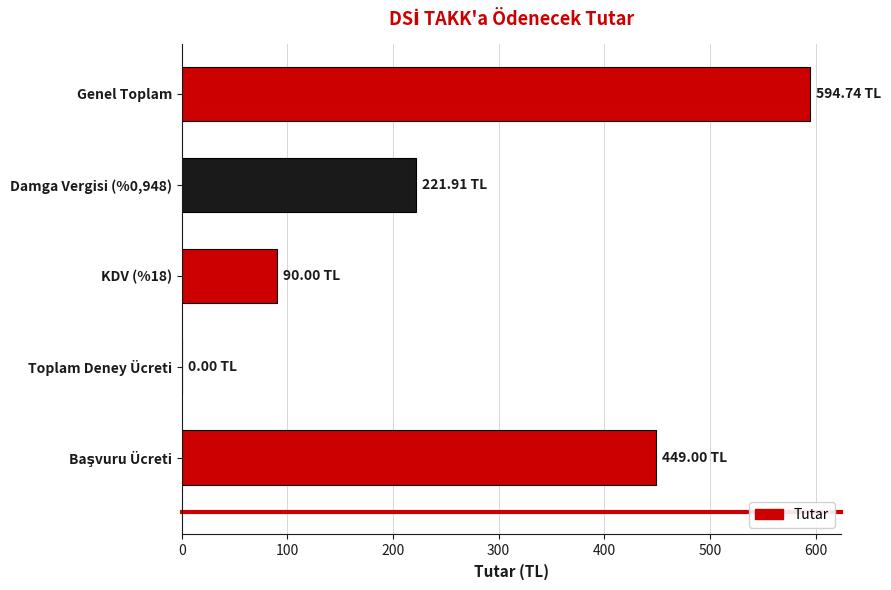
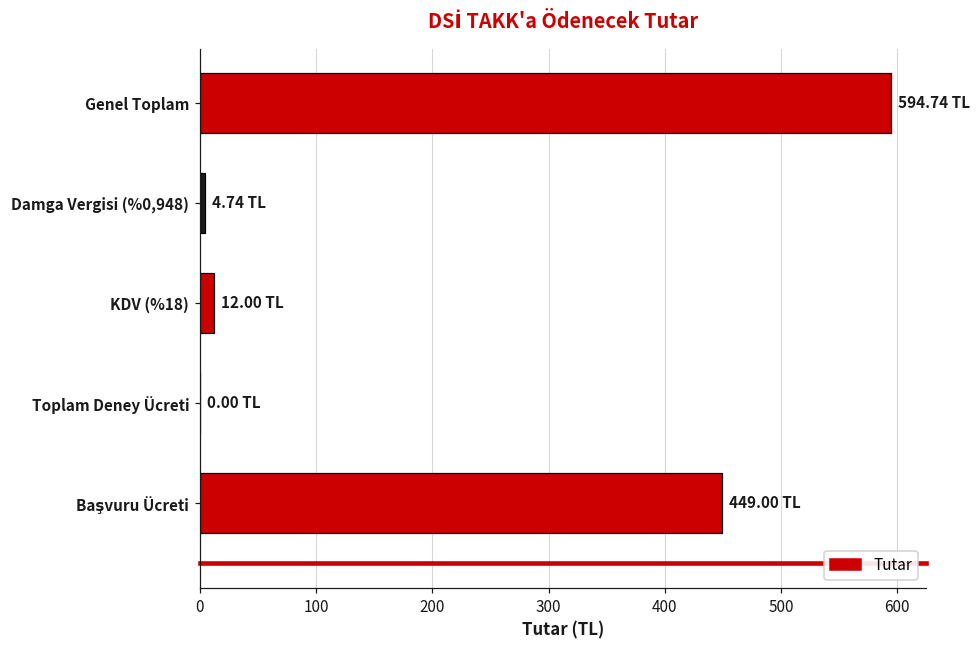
  {
    "Genel Toplam": 594.74,
-   "Damga Vergisi (%0,948)": 221.91,
-   "KDV (%18)": 90.00,
+   "Damga Vergisi (%0,948)": 4.74,
+   "KDV (%18)": 12.00,
    "Toplam Deney Ücreti": 0.00,
    "Başvuru Ücreti": 449.00
  }
